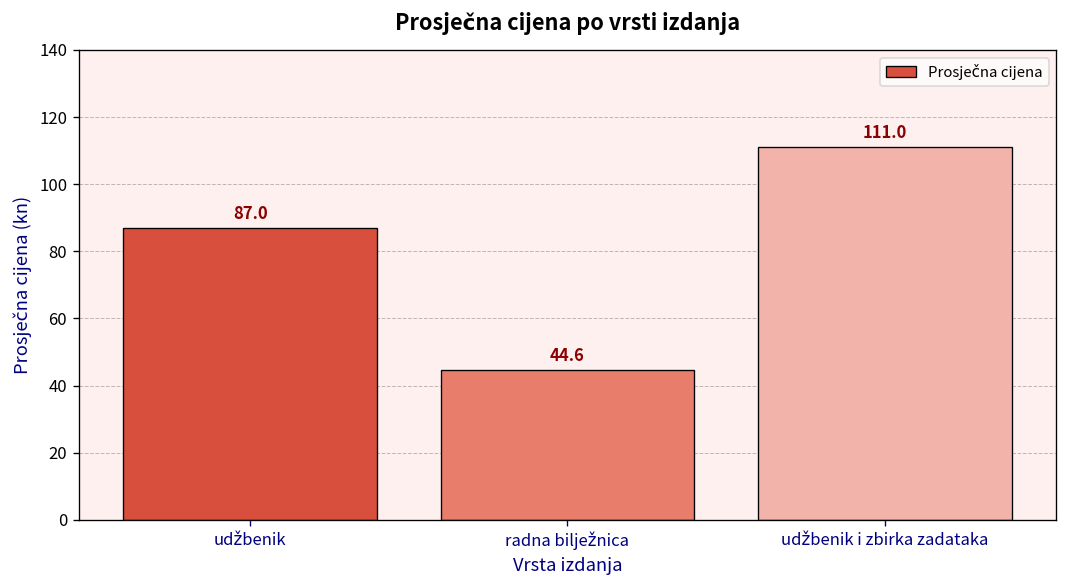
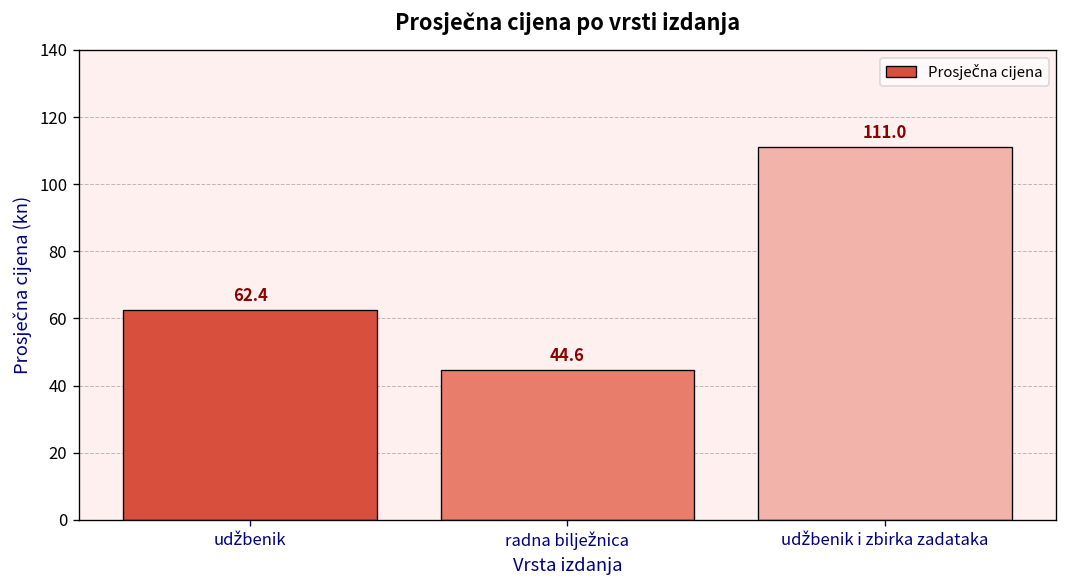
  {
-   "udžbenik": 87.0,
+   "udžbenik": 62.4,
    "radna bilježnica": 44.6,
    "udžbenik i zbirka zadataka": 111.0
  }
